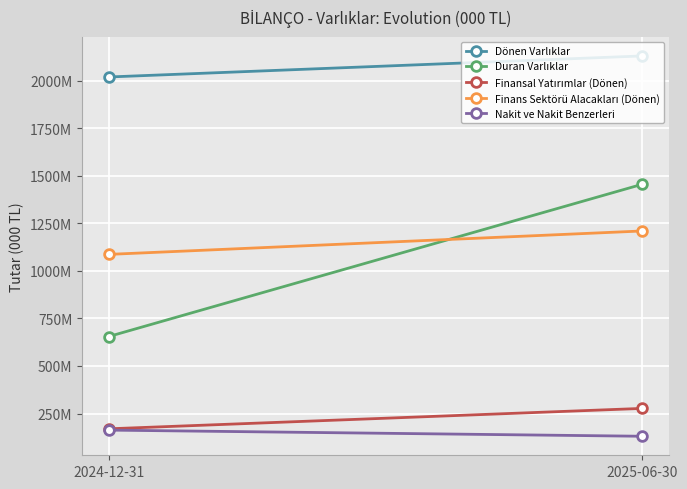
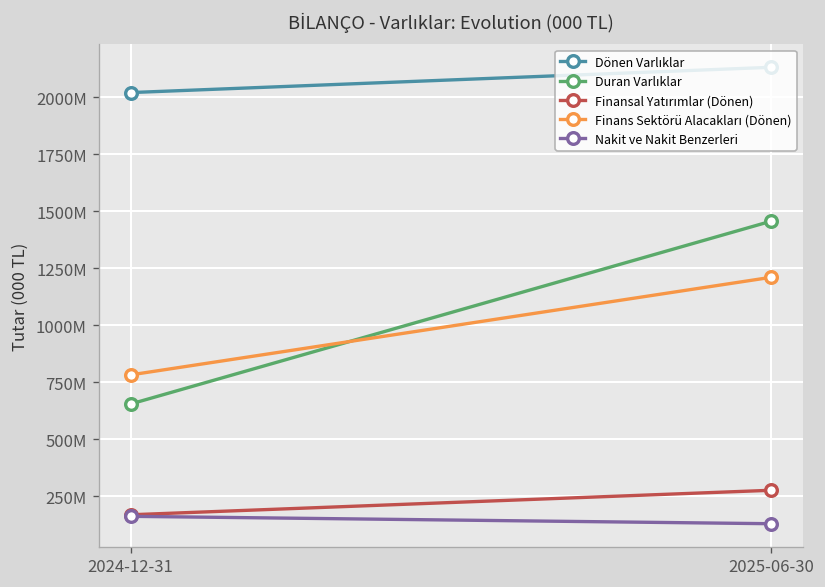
  {
    "Dönen Varlıklar": {
      "2024-12-31": 2020000000
    },
    "Duran Varlıklar": {
      "2024-12-31": 650000000,
      "2025-06-30": 1460000000
    },
    "Finansal Yatırımlar (Dönen)": {
      "2025-06-30": 280000000
    },
    "Finans Sektörü Alacakları (Dönen)": {
-     "2024-12-31": 1090000000,
+     "2024-12-31": 780000000,
      "2025-06-30": 1210000000
    },
    "Nakit ve Nakit Benzerleri": {
      "2025-06-30": 130000000
    }
  }
